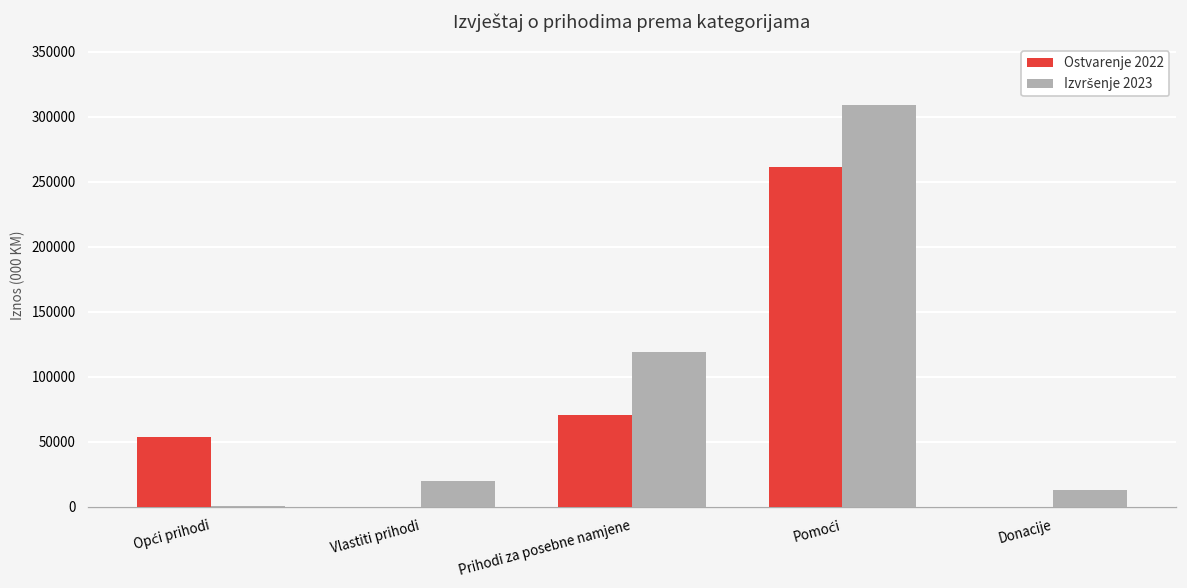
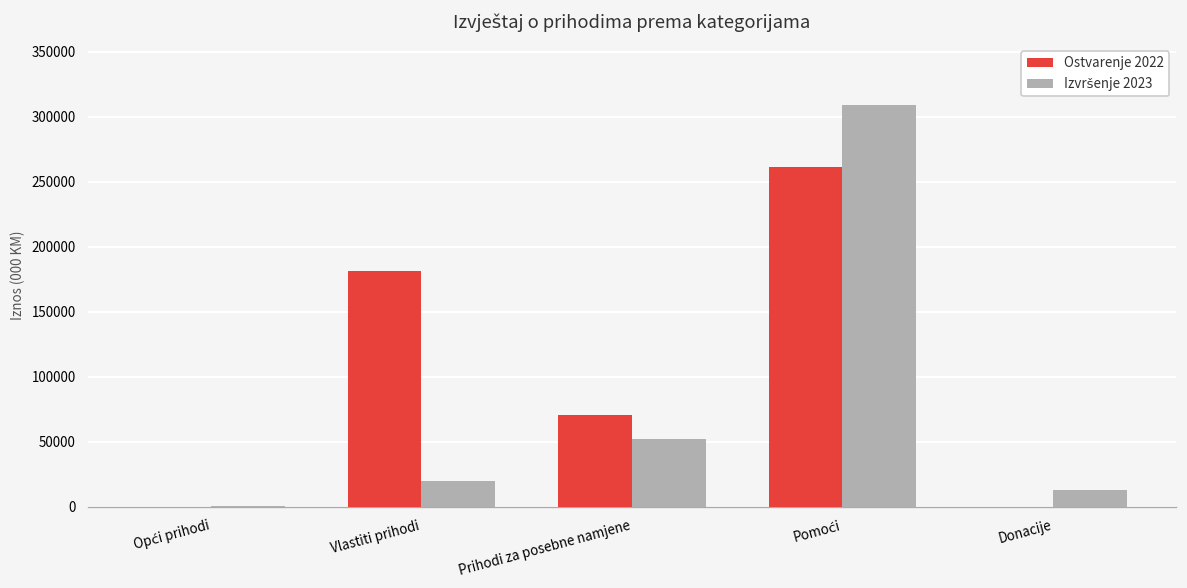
  {
    "Ostvarenje 2022": {
-     "Opći prihodi": 54000,
-     "Vlastiti prihodi": 0,
+     "Opći prihodi": 0,
+     "Vlastiti prihodi": 181000,
      "Prihodi za posebne namjene": 71000,
      "Pomoći": 261000
    },
    "Izvršenje 2023": {
      "Vlastiti prihodi": 20000,
-     "Prihodi za posebne namjene": 119000,
+     "Prihodi za posebne namjene": 52000,
      "Pomoći": 309000,
      "Donacije": 13000
    }
  }
